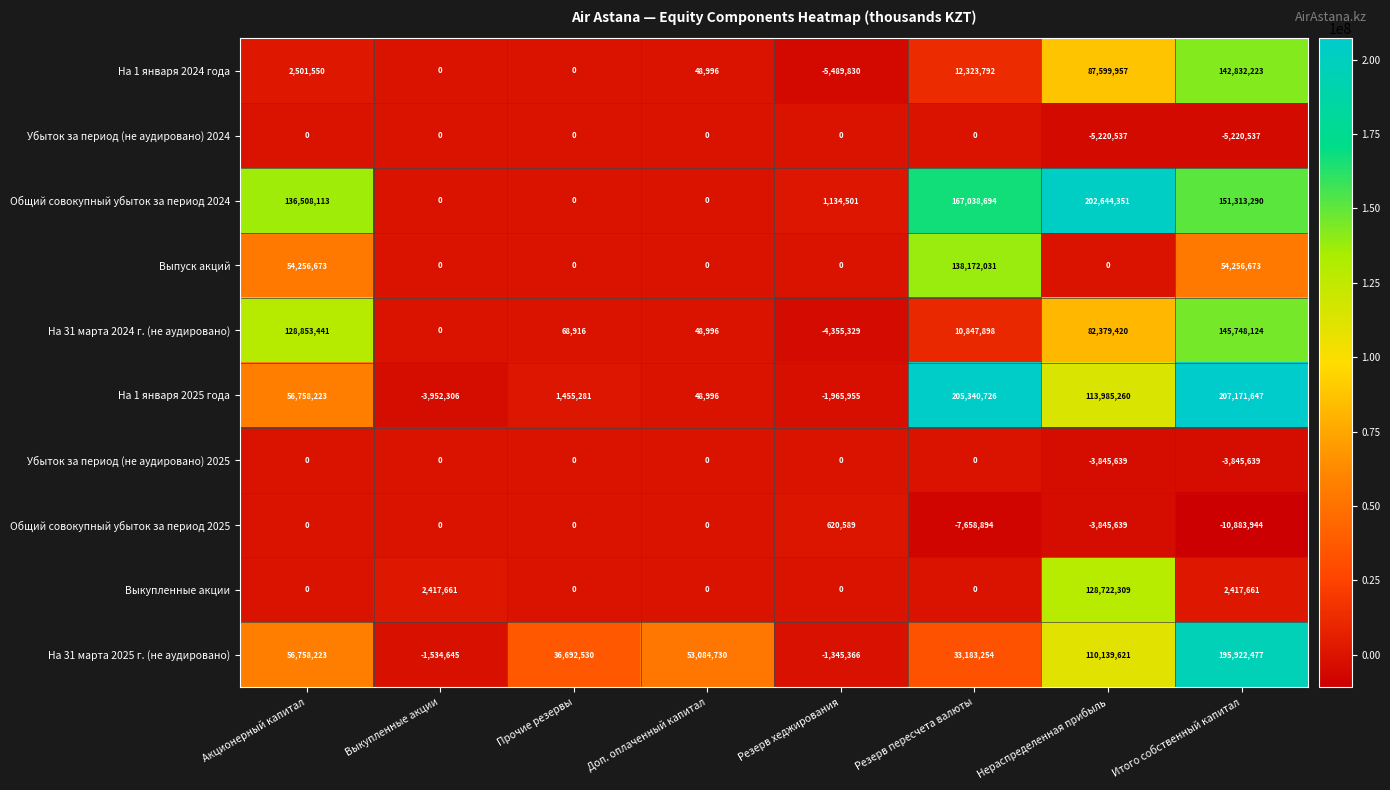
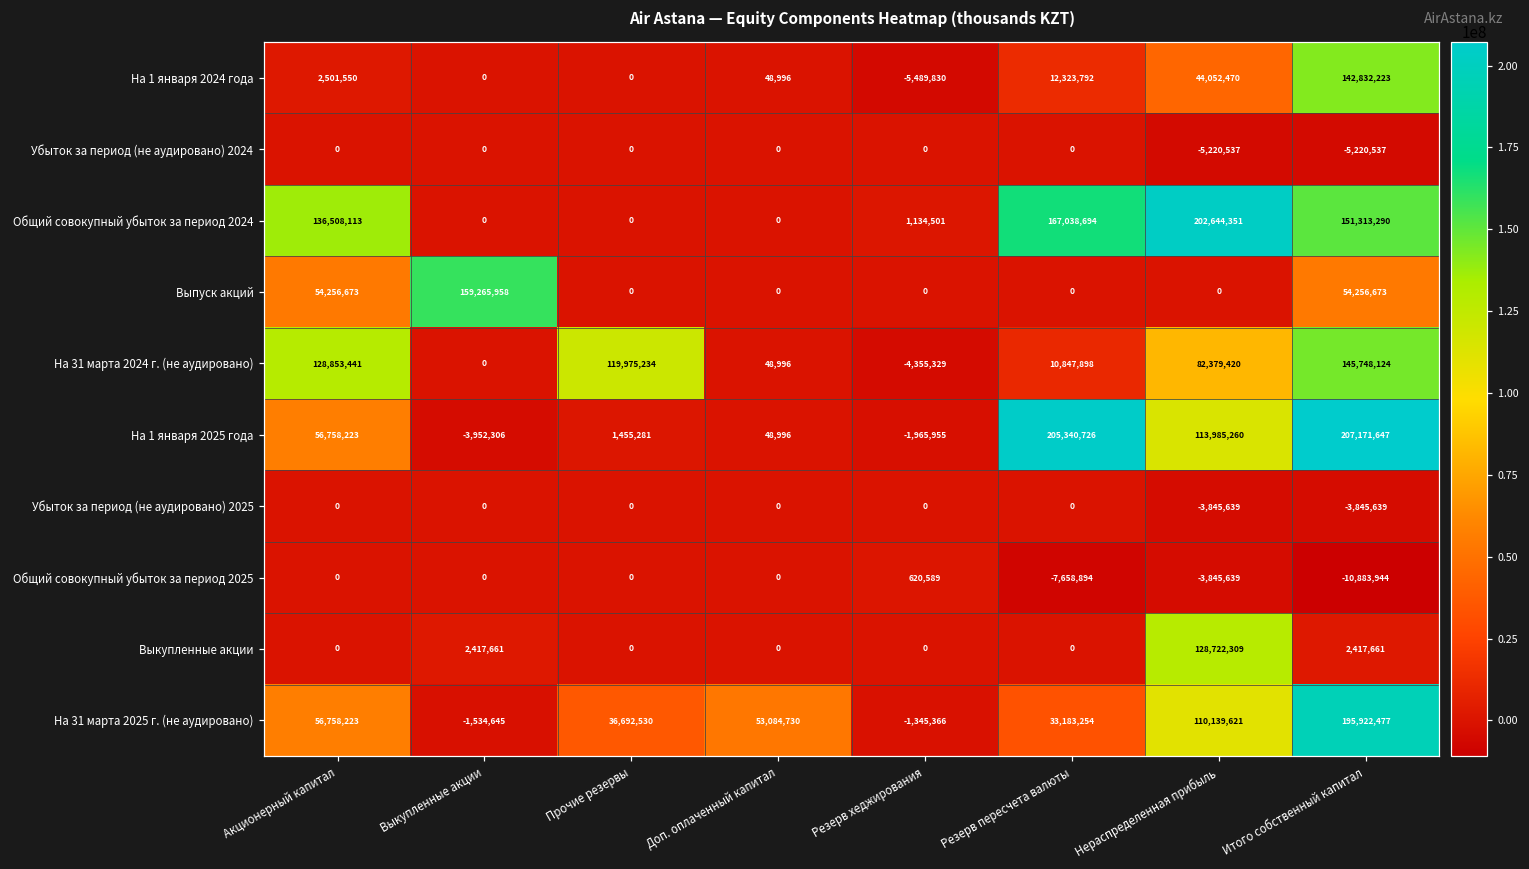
  {
    "На 1 января 2024 года": {
      "Акционерный капитал": "2,501,550",
      "Выкупленные акции": "0",
      "Прочие резервы": "0",
      "Доп. оплаченный капитал": "48,996",
      "Резерв хеджирования": "-5,489,830",
      "Резерв пересчета валюты": "12,323,792",
-     "Нераспределенная прибыль": "87,599,957",
+     "Нераспределенная прибыль": "44,052,470",
      "Итого собственный капитал": "142,832,223"
    },
    "Убыток за период (не аудировано) 2024": {
      "Акционерный капитал": "0",
      "Выкупленные акции": "0",
      "Прочие резервы": "0",
      "Доп. оплаченный капитал": "0",
      "Резерв хеджирования": "0",
      "Резерв пересчета валюты": "0",
      "Нераспределенная прибыль": "-5,220,537",
      "Итого собственный капитал": "-5,220,537"
    },
    "Общий совокупный убыток за период 2024": {
      "Акционерный капитал": "136,508,113",
      "Выкупленные акции": "0",
      "Прочие резервы": "0",
      "Доп. оплаченный капитал": "0",
      "Резерв хеджирования": "1,134,501",
      "Резерв пересчета валюты": "167,038,694",
      "Нераспределенная прибыль": "202,644,351",
      "Итого собственный капитал": "151,313,290"
    },
    "Выпуск акций": {
      "Акционерный капитал": "54,256,673",
-     "Выкупленные акции": "0",
+     "Выкупленные акции": "159,265,958",
      "Прочие резервы": "0",
      "Доп. оплаченный капитал": "0",
      "Резерв хеджирования": "0",
-     "Резерв пересчета валюты": "138,172,031",
+     "Резерв пересчета валюты": "0",
      "Нераспределенная прибыль": "0",
      "Итого собственный капитал": "54,256,673"
    },
    "На 31 марта 2024 г. (не аудировано)": {
      "Акционерный капитал": "128,853,441",
      "Выкупленные акции": "0",
-     "Прочие резервы": "68,916",
+     "Прочие резервы": "119,975,234",
      "Доп. оплаченный капитал": "48,996",
      "Резерв хеджирования": "-4,355,329",
      "Резерв пересчета валюты": "10,847,898",
      "Нераспределенная прибыль": "82,379,420",
      "Итого собственный капитал": "145,748,124"
    },
    "На 1 января 2025 года": {
      "Акционерный капитал": "56,758,223",
      "Выкупленные акции": "-3,952,306",
      "Прочие резервы": "1,455,281",
      "Доп. оплаченный капитал": "48,996",
      "Резерв хеджирования": "-1,965,955",
      "Резерв пересчета валюты": "205,340,726",
      "Нераспределенная прибыль": "113,985,260",
      "Итого собственный капитал": "207,171,647"
    },
    "Убыток за период (не аудировано) 2025": {
      "Акционерный капитал": "0",
      "Выкупленные акции": "0",
      "Прочие резервы": "0",
      "Доп. оплаченный капитал": "0",
      "Резерв хеджирования": "0",
      "Резерв пересчета валюты": "0",
      "Нераспределенная прибыль": "-3,845,639",
      "Итого собственный капитал": "-3,845,639"
    },
    "Общий совокупный убыток за период 2025": {
      "Акционерный капитал": "0",
      "Выкупленные акции": "0",
      "Прочие резервы": "0",
      "Доп. оплаченный капитал": "0",
      "Резерв хеджирования": "620,589",
      "Резерв пересчета валюты": "-7,658,894",
      "Нераспределенная прибыль": "-3,845,639",
      "Итого собственный капитал": "-10,883,944"
    },
    "Выкупленные акции": {
      "Акционерный капитал": "0",
      "Выкупленные акции": "2,417,661",
      "Прочие резервы": "0",
      "Доп. оплаченный капитал": "0",
      "Резерв хеджирования": "0",
      "Резерв пересчета валюты": "0",
      "Нераспределенная прибыль": "128,722,309",
      "Итого собственный капитал": "2,417,661"
    },
    "На 31 марта 2025 г. (не аудировано)": {
      "Акционерный капитал": "56,758,223",
      "Выкупленные акции": "-1,534,645",
      "Прочие резервы": "36,692,530",
      "Доп. оплаченный капитал": "53,084,730",
      "Резерв хеджирования": "-1,345,366",
      "Резерв пересчета валюты": "33,183,254",
      "Нераспределенная прибыль": "110,139,621",
      "Итого собственный капитал": "195,922,477"
    }
  }
